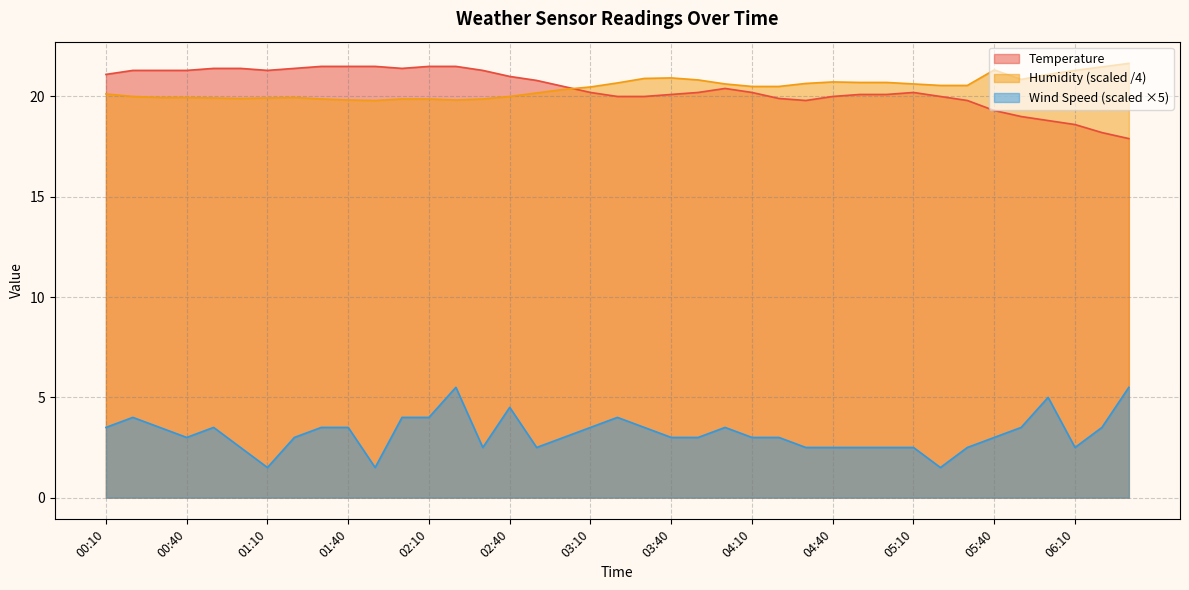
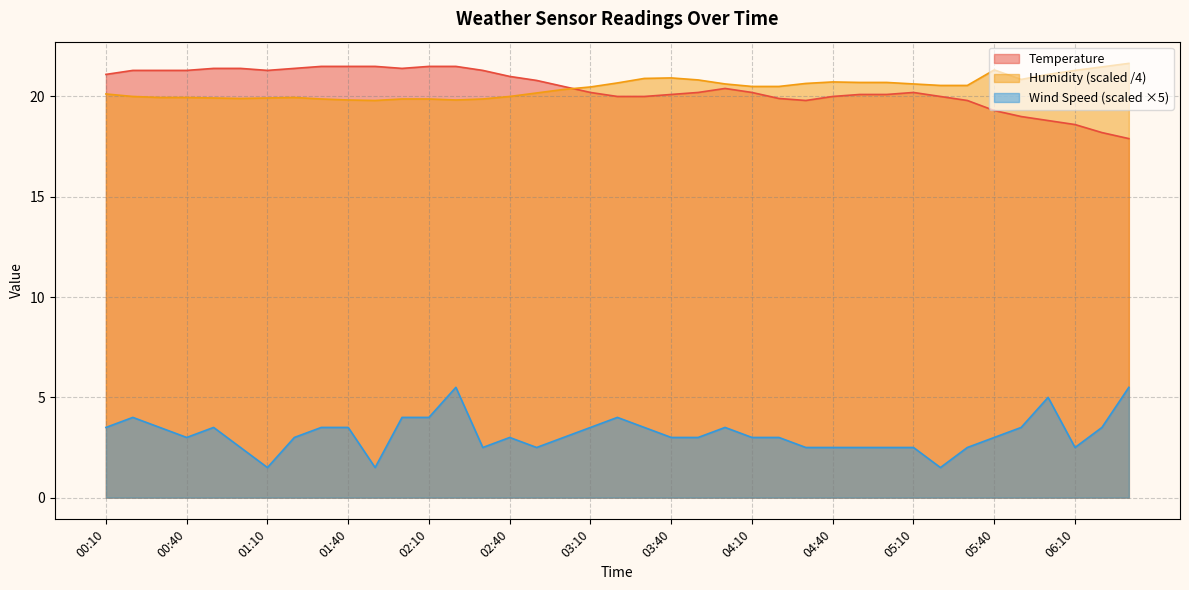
  {
    "Temperature": {
      "00:10": 21.1,
      "00:40": 21.3,
      "01:10": 21.3,
      "01:40": 21.5,
      "02:10": 21.5,
      "02:40": 21.0,
      "03:10": 20.2,
      "03:40": 20.1,
      "04:10": 20.2,
      "04:40": 20.0,
      "05:10": 20.2,
      "05:40": 19.3,
      "06:10": 18.6
    },
    "Humidity (scaled /4)": {
      "00:10": 20.1,
      "00:40": 20.0,
      "01:10": 19.9,
      "01:40": 19.8,
      "02:10": 19.9,
      "02:40": 20.0,
      "03:10": 20.5,
      "03:40": 20.9,
      "04:10": 20.5,
      "04:40": 20.7,
      "05:10": 20.6
    },
    "Wind Speed (scaled ×5)": {
      "00:10": 3.5,
      "00:40": 3.0,
      "01:10": 1.5,
      "01:40": 3.5,
      "02:10": 4.0,
-     "02:40": 4.5,
+     "02:40": 3.0,
      "03:10": 3.5,
      "03:40": 3.0,
      "04:10": 3.0,
      "04:40": 2.5,
      "05:10": 2.5,
      "05:40": 3.0,
      "06:10": 2.5
    }
  }
